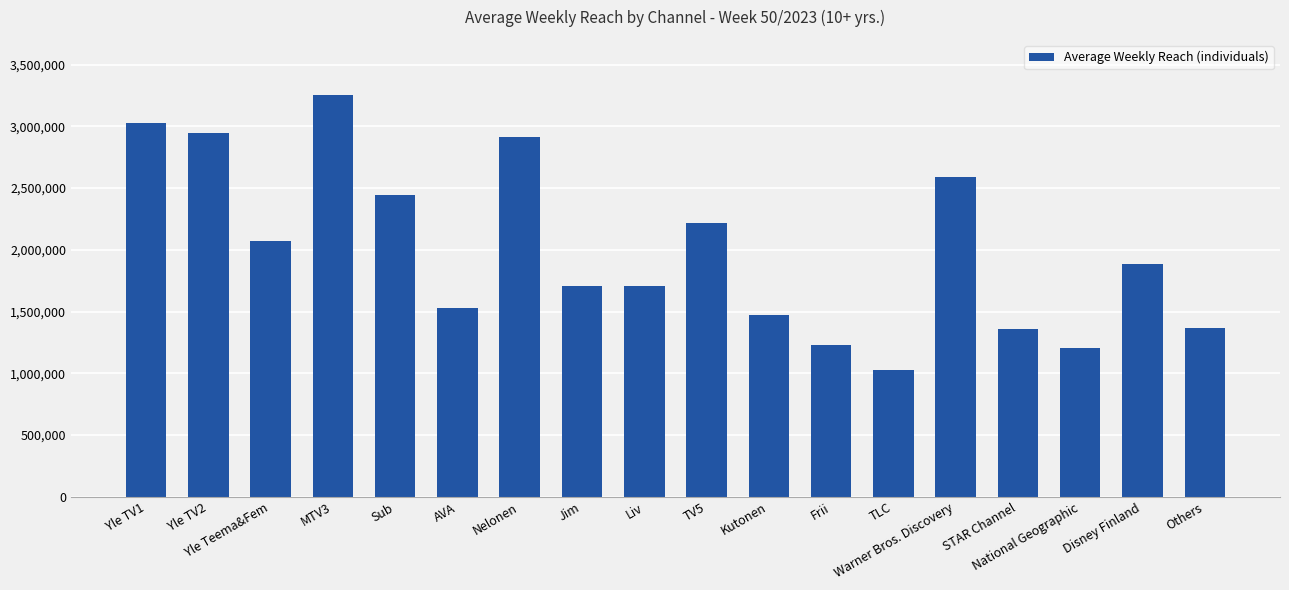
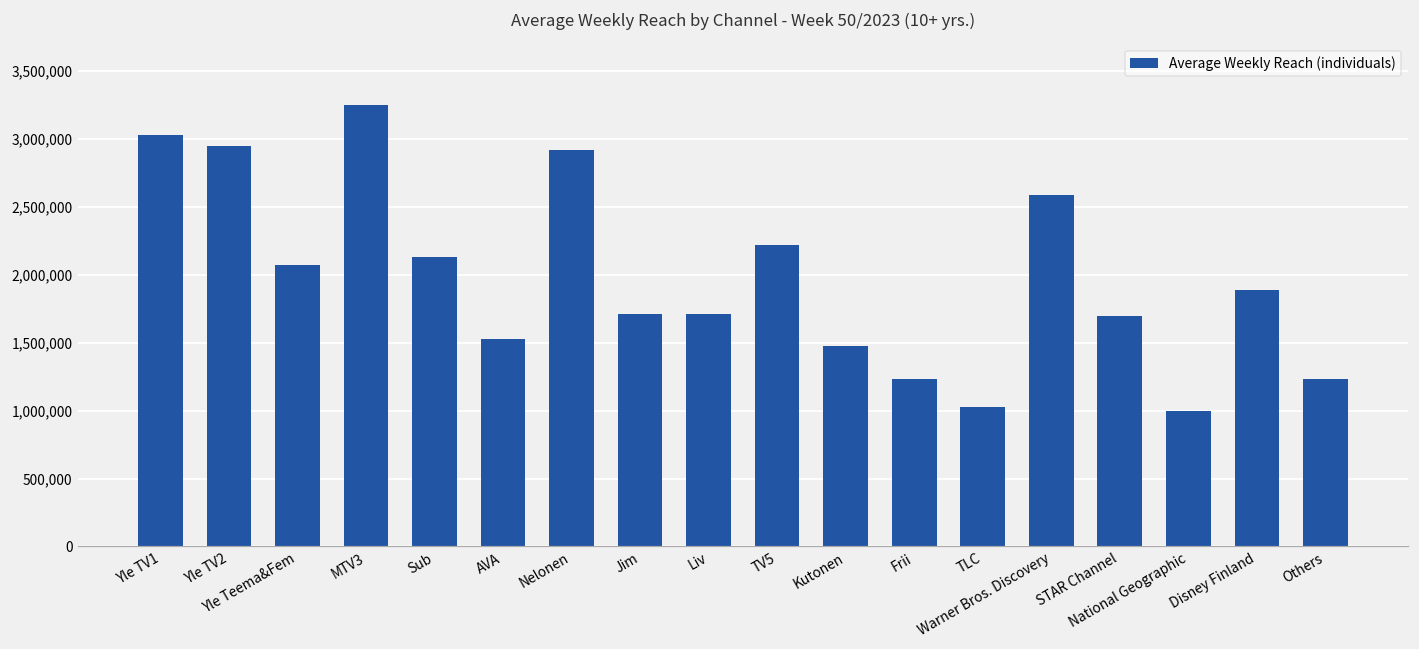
  {
    "Yle TV1": "3,030,000",
    "Yle TV2": "2,950,000",
    "Yle Teema&Fem": "2,070,000",
    "MTV3": "3,250,000",
-   "Sub": "2,450,000",
+   "Sub": "2,130,000",
    "AVA": "1,530,000",
    "Nelonen": "2,920,000",
    "Jim": "1,710,000",
    "Liv": "1,710,000",
    "TV5": "2,220,000",
    "Kutonen": "1,470,000",
    "Frii": "1,230,000",
    "TLC": "1,030,000",
    "Warner Bros. Discovery": "2,590,000",
-   "STAR Channel": "1,360,000",
-   "National Geographic": "1,200,000",
+   "STAR Channel": "1,700,000",
+   "National Geographic": "1,000,000",
    "Disney Finland": "1,890,000",
-   "Others": "1,370,000"
+   "Others": "1,230,000"
  }
